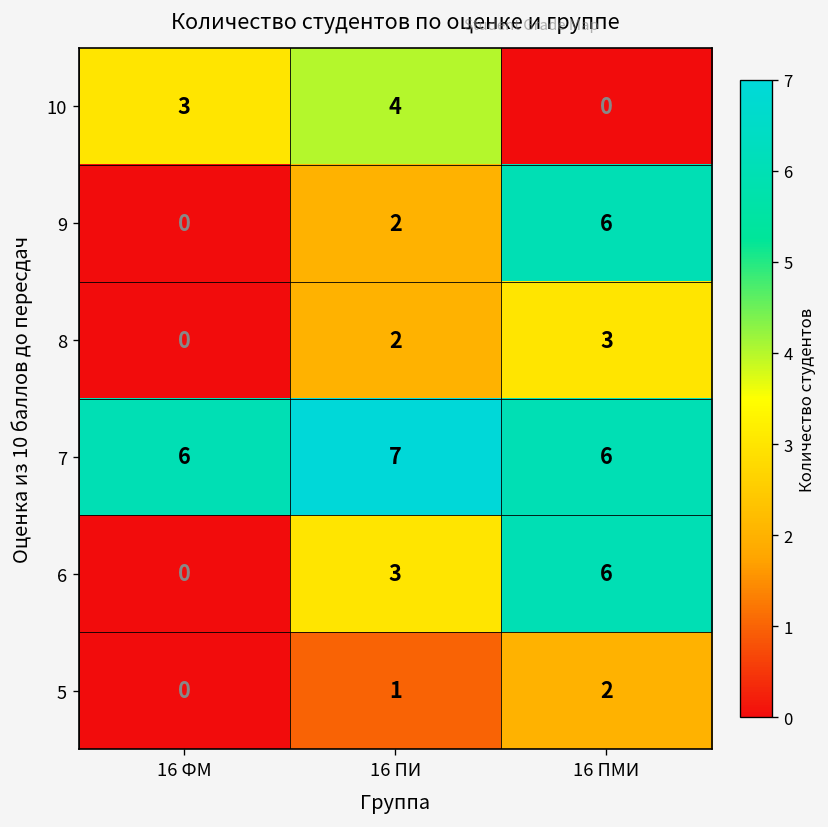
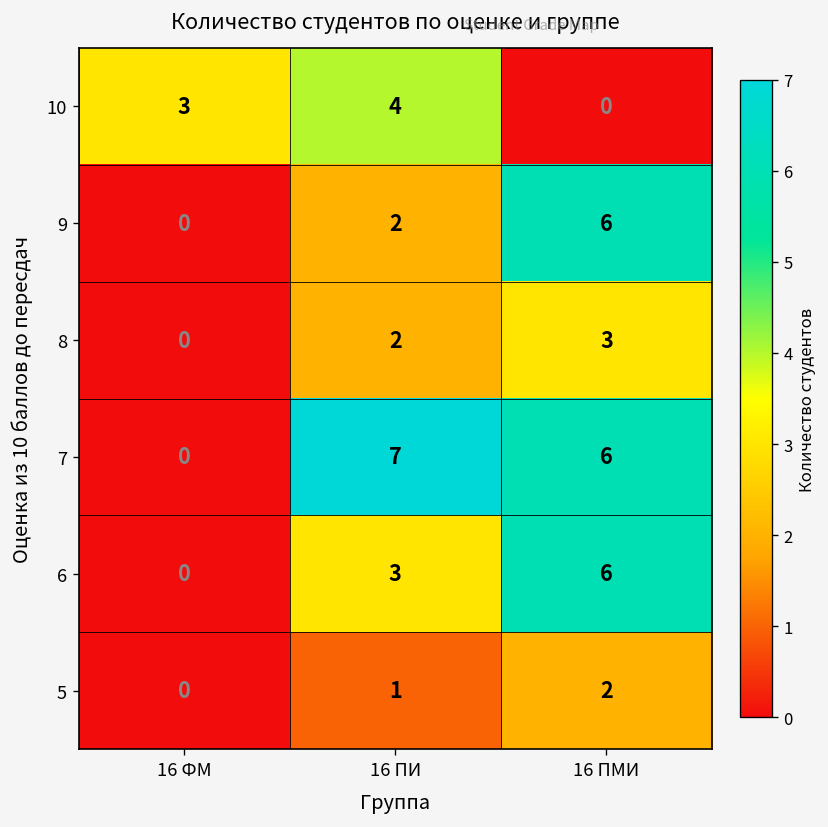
  {
    "10": {
      "16 ФМ": 3,
      "16 ПИ": 4,
      "16 ПМИ": 0
    },
    "9": {
      "16 ФМ": 0,
      "16 ПИ": 2,
      "16 ПМИ": 6
    },
    "8": {
      "16 ФМ": 0,
      "16 ПИ": 2,
      "16 ПМИ": 3
    },
    "7": {
-     "16 ФМ": 6,
+     "16 ФМ": 0,
      "16 ПИ": 7,
      "16 ПМИ": 6
    },
    "6": {
      "16 ФМ": 0,
      "16 ПИ": 3,
      "16 ПМИ": 6
    },
    "5": {
      "16 ФМ": 0,
      "16 ПИ": 1,
      "16 ПМИ": 2
    }
  }
